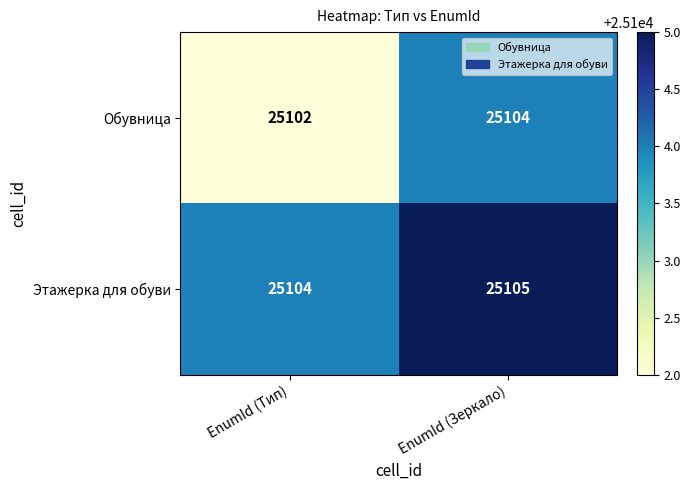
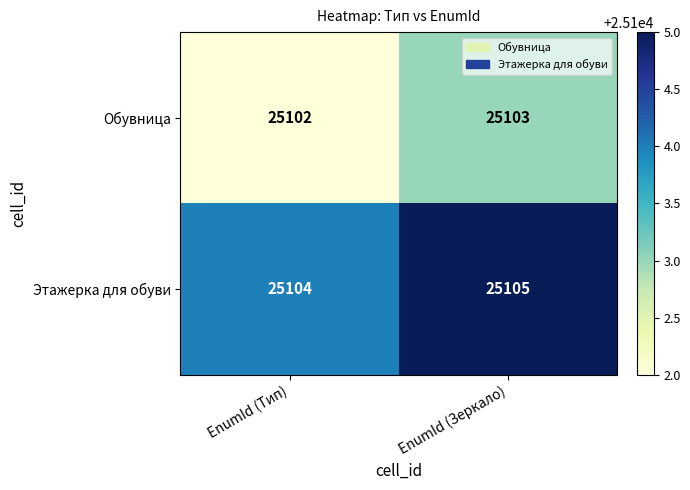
  {
    "Обувница": {
      "EnumId (Тип)": 25102,
-     "EnumId (Зеркало)": 25104
+     "EnumId (Зеркало)": 25103
    },
    "Этажерка для обуви": {
      "EnumId (Тип)": 25104,
      "EnumId (Зеркало)": 25105
    }
  }
